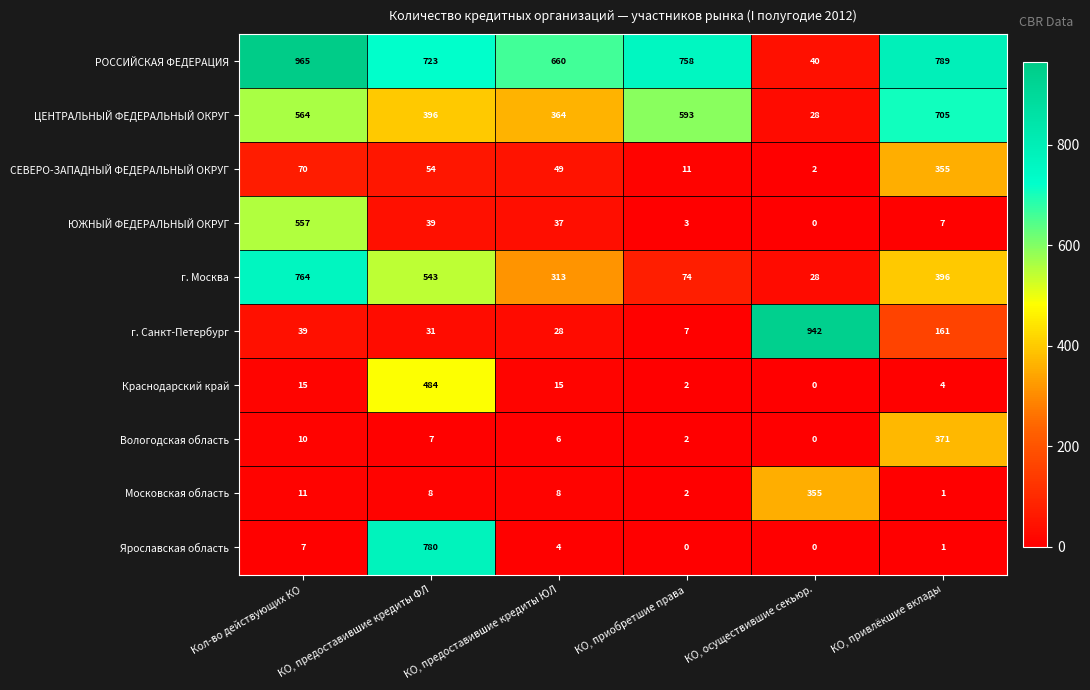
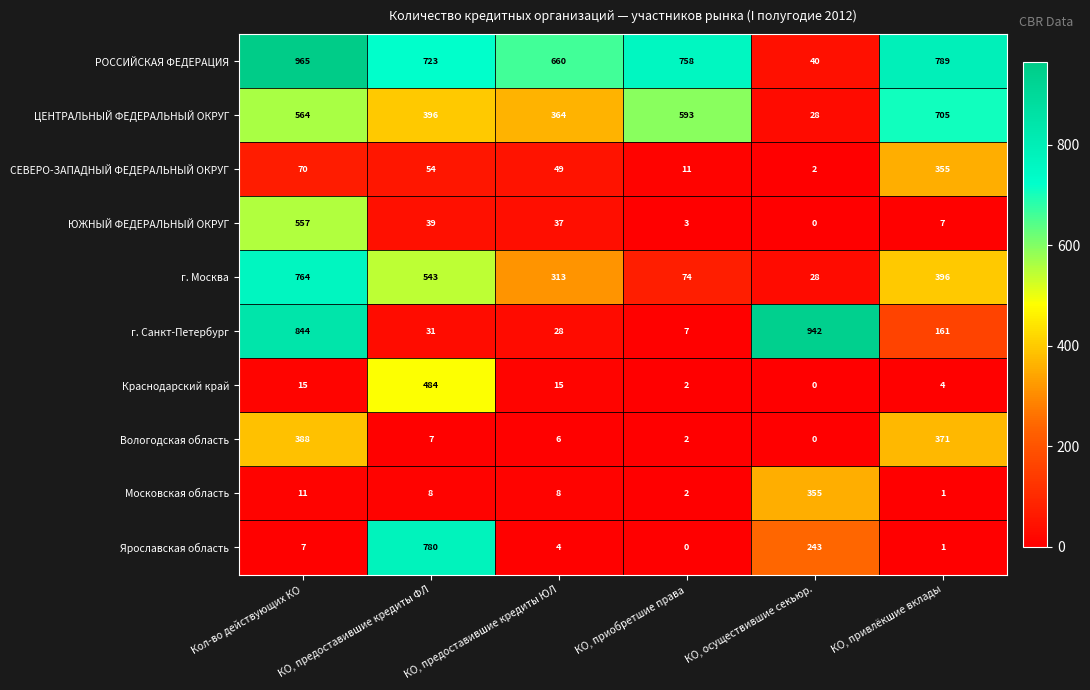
  {
    "РОССИЙСКАЯ ФЕДЕРАЦИЯ": {
      "Кол-во действующих КО": 965,
      "КО, предоставившие кредиты ФЛ": 723,
      "КО, предоставившие кредиты ЮЛ": 660,
      "КО, приобретшие права": 758,
      "КО, осуществившие секьюр.": 40,
      "КО, привлёкшие вклады": 789
    },
    "ЦЕНТРАЛЬНЫЙ ФЕДЕРАЛЬНЫЙ ОКРУГ": {
      "Кол-во действующих КО": 564,
      "КО, предоставившие кредиты ФЛ": 396,
      "КО, предоставившие кредиты ЮЛ": 364,
      "КО, приобретшие права": 593,
      "КО, осуществившие секьюр.": 28,
      "КО, привлёкшие вклады": 705
    },
    "СЕВЕРО-ЗАПАДНЫЙ ФЕДЕРАЛЬНЫЙ ОКРУГ": {
      "Кол-во действующих КО": 70,
      "КО, предоставившие кредиты ФЛ": 54,
      "КО, предоставившие кредиты ЮЛ": 49,
      "КО, приобретшие права": 11,
      "КО, осуществившие секьюр.": 2,
      "КО, привлёкшие вклады": 355
    },
    "ЮЖНЫЙ ФЕДЕРАЛЬНЫЙ ОКРУГ": {
      "Кол-во действующих КО": 557,
      "КО, предоставившие кредиты ФЛ": 39,
      "КО, предоставившие кредиты ЮЛ": 37,
      "КО, приобретшие права": 3,
      "КО, осуществившие секьюр.": 0,
      "КО, привлёкшие вклады": 7
    },
    "г. Москва": {
      "Кол-во действующих КО": 764,
      "КО, предоставившие кредиты ФЛ": 543,
      "КО, предоставившие кредиты ЮЛ": 313,
      "КО, приобретшие права": 74,
      "КО, осуществившие секьюр.": 28,
      "КО, привлёкшие вклады": 396
    },
    "г. Санкт-Петербург": {
-     "Кол-во действующих КО": 39,
+     "Кол-во действующих КО": 844,
      "КО, предоставившие кредиты ФЛ": 31,
      "КО, предоставившие кредиты ЮЛ": 28,
      "КО, приобретшие права": 7,
      "КО, осуществившие секьюр.": 942,
      "КО, привлёкшие вклады": 161
    },
    "Краснодарский край": {
      "Кол-во действующих КО": 15,
      "КО, предоставившие кредиты ФЛ": 484,
      "КО, предоставившие кредиты ЮЛ": 15,
      "КО, приобретшие права": 2,
      "КО, осуществившие секьюр.": 0,
      "КО, привлёкшие вклады": 4
    },
    "Вологодская область": {
-     "Кол-во действующих КО": 10,
+     "Кол-во действующих КО": 388,
      "КО, предоставившие кредиты ФЛ": 7,
      "КО, предоставившие кредиты ЮЛ": 6,
      "КО, приобретшие права": 2,
      "КО, осуществившие секьюр.": 0,
      "КО, привлёкшие вклады": 371
    },
    "Московская область": {
      "Кол-во действующих КО": 11,
      "КО, предоставившие кредиты ФЛ": 8,
      "КО, предоставившие кредиты ЮЛ": 8,
      "КО, приобретшие права": 2,
      "КО, осуществившие секьюр.": 355,
      "КО, привлёкшие вклады": 1
    },
    "Ярославская область": {
      "Кол-во действующих КО": 7,
      "КО, предоставившие кредиты ФЛ": 780,
      "КО, предоставившие кредиты ЮЛ": 4,
      "КО, приобретшие права": 0,
-     "КО, осуществившие секьюр.": 0,
+     "КО, осуществившие секьюр.": 243,
      "КО, привлёкшие вклады": 1
    }
  }
